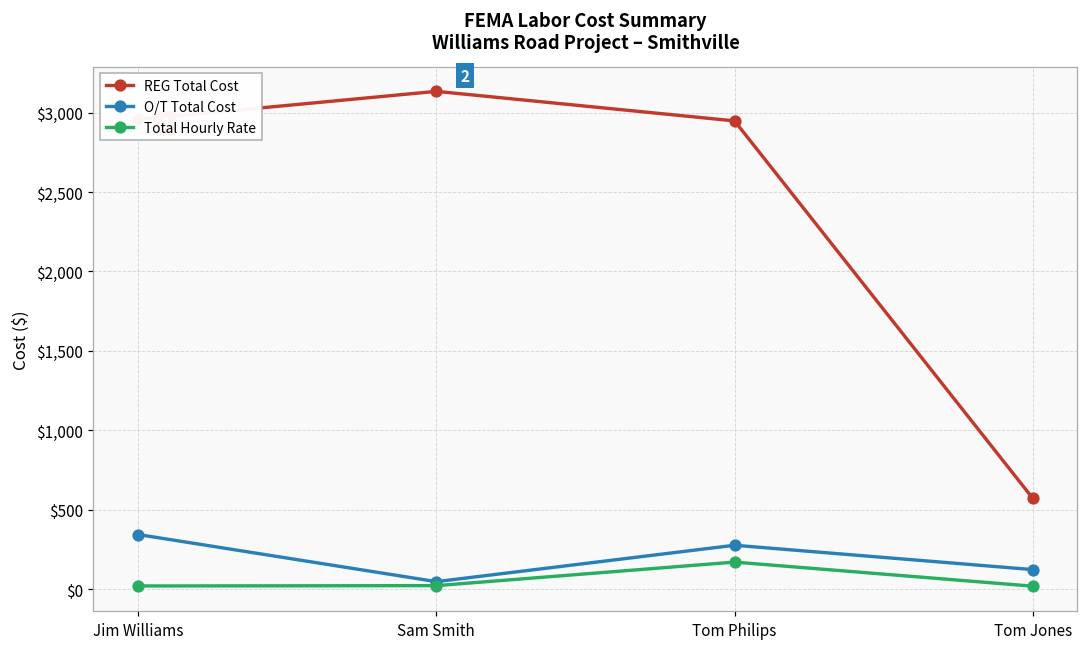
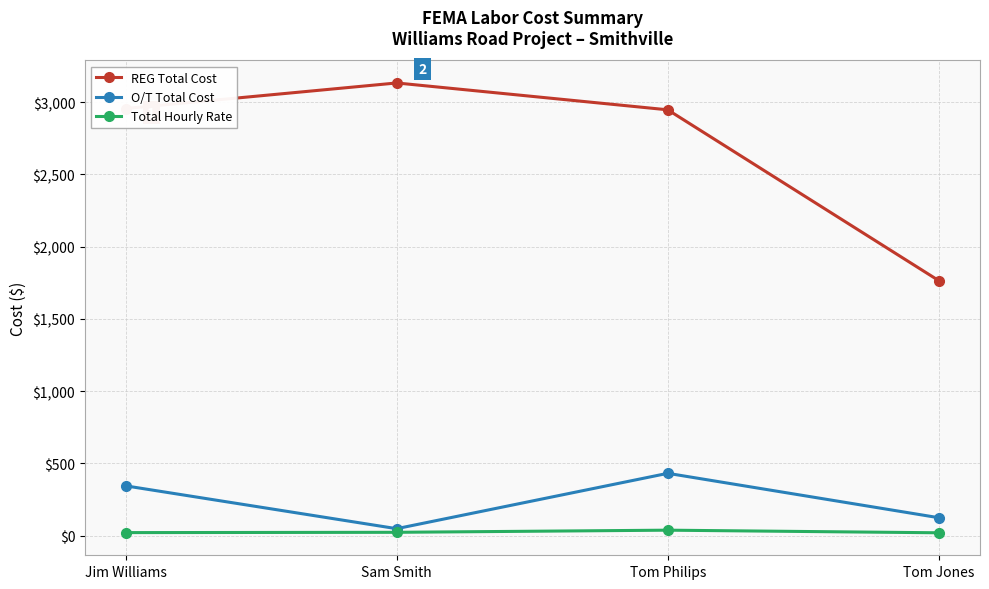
  {
    "REG Total Cost": {
      "Tom Philips": "$2,950",
-     "Tom Jones": "$570"
+     "Tom Jones": "$1,760"
    },
    "O/T Total Cost": {
      "Jim Williams": "$340",
      "Sam Smith": "$50",
-     "Tom Philips": "$280",
+     "Tom Philips": "$430",
      "Tom Jones": "$120"
    },
    "Total Hourly Rate": {
      "Jim Williams": "$20",
      "Sam Smith": "$20",
-     "Tom Philips": "$170",
+     "Tom Philips": "$40",
      "Tom Jones": "$20"
    }
  }
